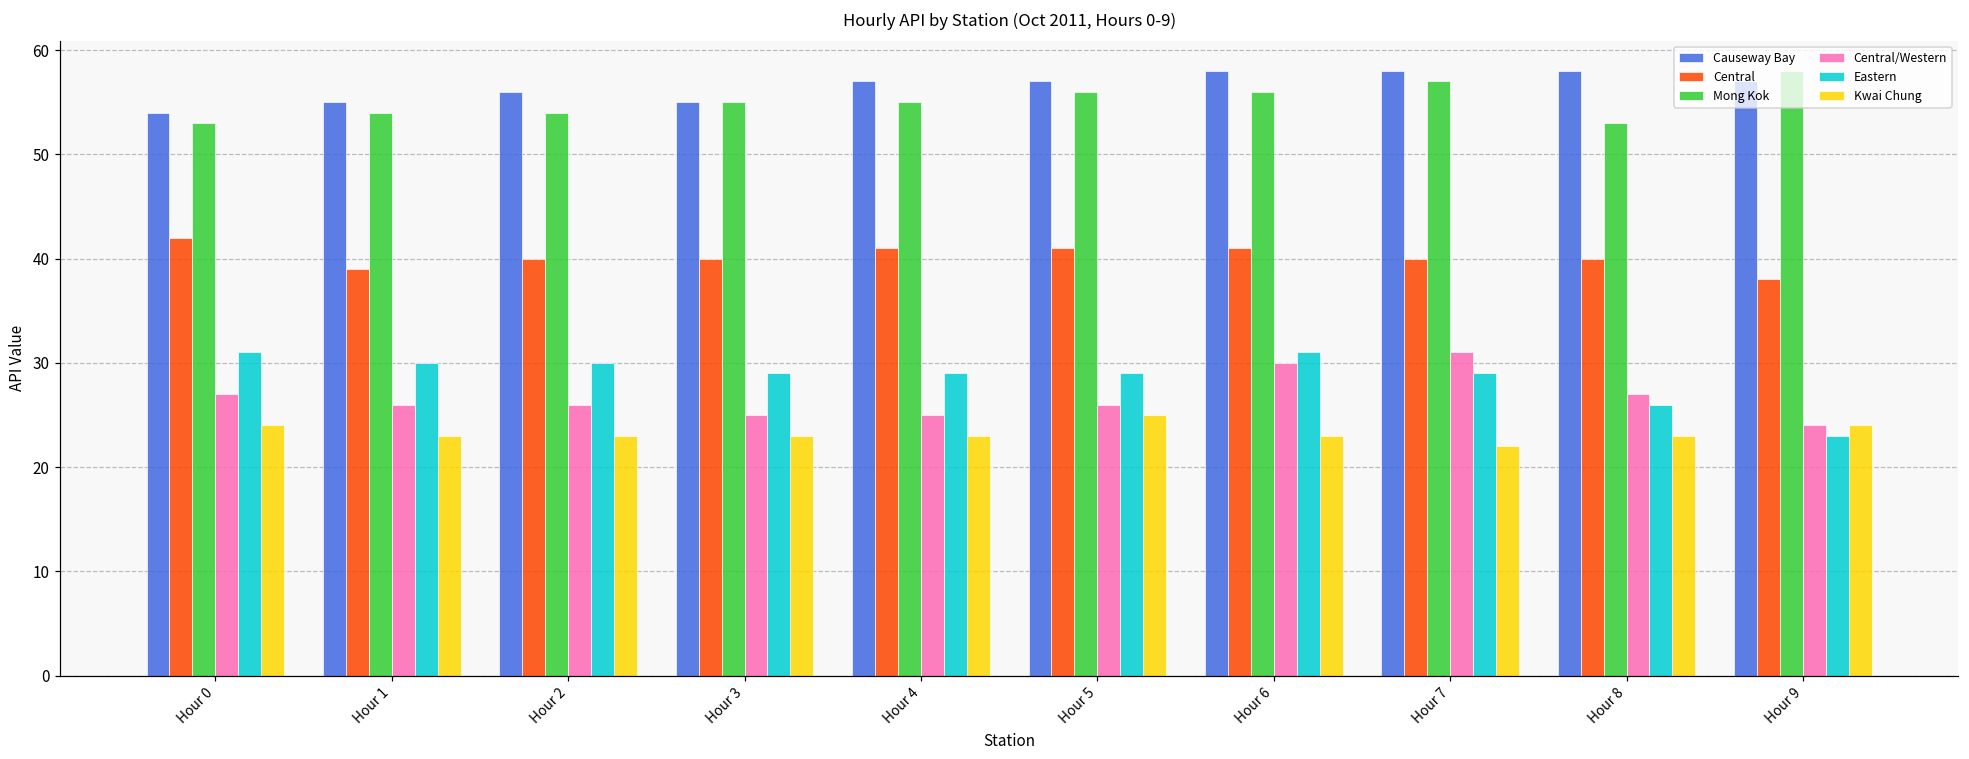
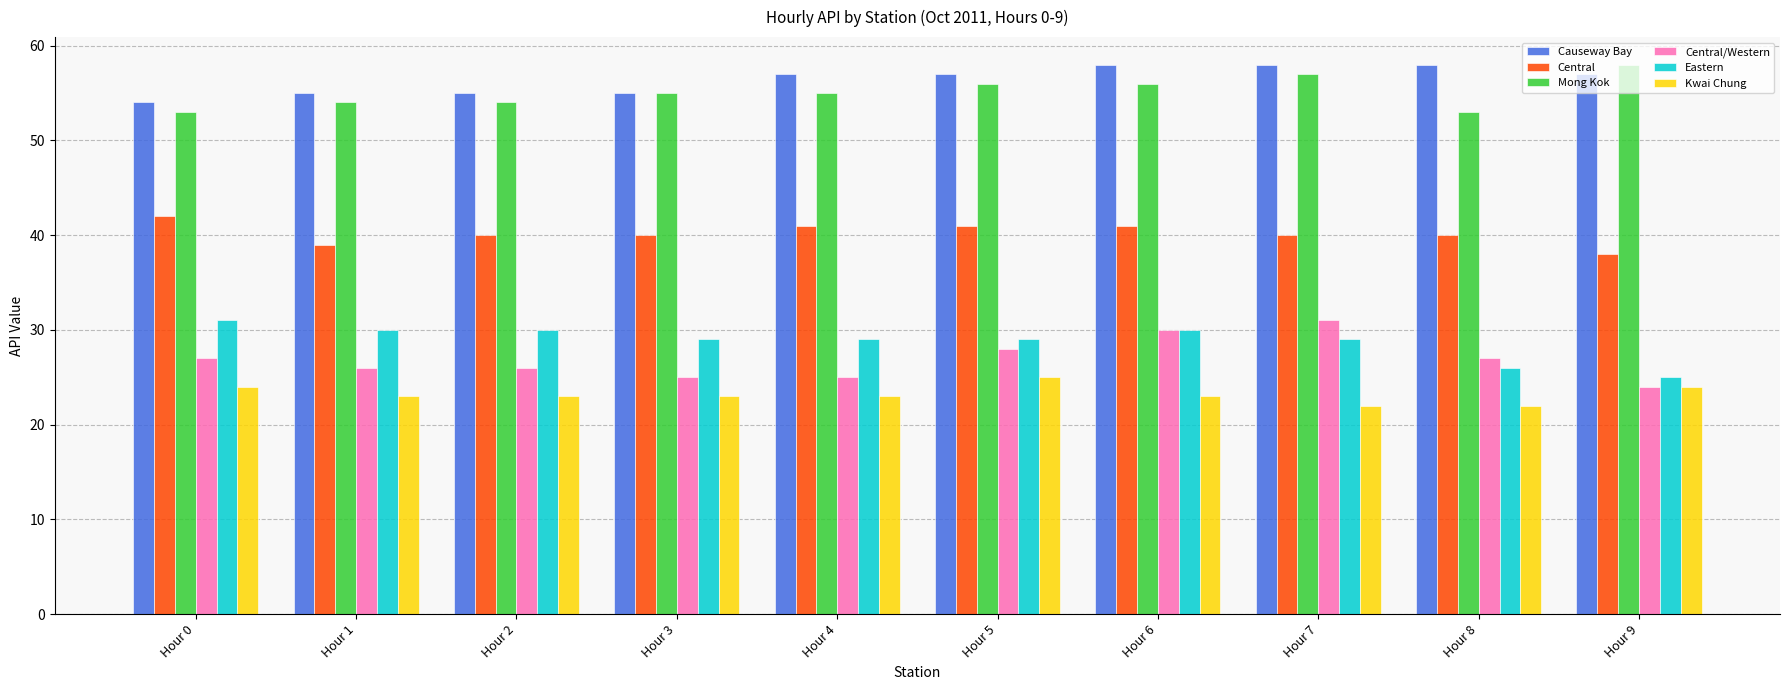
  {
    "Causeway Bay": {
      "Hour 0": 54,
      "Hour 1": 55,
-     "Hour 2": 56,
+     "Hour 2": 55,
      "Hour 3": 55,
      "Hour 4": 57,
      "Hour 5": 57,
      "Hour 6": 58,
      "Hour 7": 58,
      "Hour 8": 58
    },
    "Central": {
      "Hour 0": 42,
      "Hour 1": 39,
      "Hour 2": 40,
      "Hour 3": 40,
      "Hour 4": 41,
      "Hour 5": 41,
      "Hour 6": 41,
      "Hour 7": 40,
      "Hour 8": 40,
      "Hour 9": 38
    },
    "Mong Kok": {
      "Hour 0": 53,
      "Hour 1": 54,
      "Hour 2": 54,
      "Hour 3": 55,
      "Hour 4": 55,
      "Hour 5": 56,
      "Hour 6": 56,
      "Hour 7": 57,
      "Hour 8": 53
    },
    "Central/Western": {
      "Hour 0": 27,
      "Hour 1": 26,
      "Hour 2": 26,
      "Hour 3": 25,
      "Hour 4": 25,
-     "Hour 5": 26,
+     "Hour 5": 28,
      "Hour 6": 30,
      "Hour 7": 31,
      "Hour 8": 27,
      "Hour 9": 24
    },
    "Eastern": {
      "Hour 0": 31,
      "Hour 1": 30,
      "Hour 2": 30,
      "Hour 3": 29,
      "Hour 4": 29,
      "Hour 5": 29,
-     "Hour 6": 31,
+     "Hour 6": 30,
      "Hour 7": 29,
      "Hour 8": 26,
-     "Hour 9": 23
+     "Hour 9": 25
    },
    "Kwai Chung": {
      "Hour 0": 24,
      "Hour 1": 23,
      "Hour 2": 23,
      "Hour 3": 23,
      "Hour 4": 23,
      "Hour 5": 25,
      "Hour 6": 23,
      "Hour 7": 22,
-     "Hour 8": 23,
+     "Hour 8": 22,
      "Hour 9": 24
    }
  }
